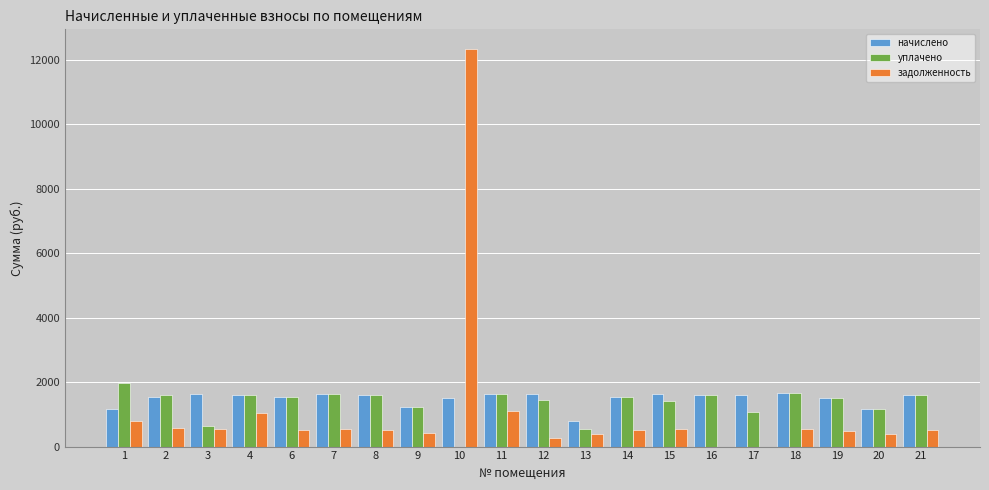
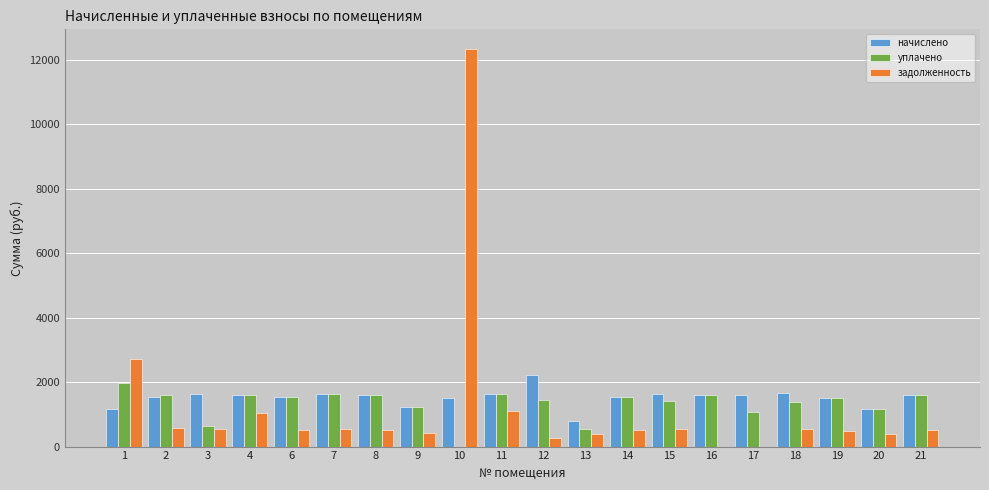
  {
    "начислено": {
      "1": 1200,
      "2": 1500,
      "3": 1600,
      "4": 1600,
      "6": 1500,
      "7": 1600,
      "8": 1600,
      "9": 1200,
      "10": 1500,
      "11": 1600,
-     "12": 1600,
+     "12": 2200,
      "13": 800,
      "14": 1500,
      "15": 1600,
      "16": 1600,
      "17": 1600,
      "18": 1700,
      "19": 1500,
      "20": 1200,
      "21": 1600
    },
    "уплачено": {
      "1": 2000,
      "2": 1600,
      "3": 600,
      "4": 1600,
      "6": 1500,
      "7": 1600,
      "8": 1600,
      "9": 1200,
      "10": 0,
      "11": 1600,
      "12": 1400,
      "13": 500,
      "14": 1500,
      "15": 1400,
      "16": 1600,
      "17": 1100,
-     "18": 1700,
+     "18": 1400,
      "19": 1500,
      "20": 1200,
      "21": 1600
    },
    "задолженность": {
-     "1": 800,
+     "1": 2700,
      "2": 600,
      "3": 500,
      "4": 1100,
      "6": 500,
      "7": 500,
      "8": 500,
      "9": 400,
      "10": 12300,
      "11": 1100,
      "12": 300,
      "13": 400,
      "14": 500,
      "15": 500,
      "16": 0,
      "17": 0,
      "18": 600,
      "19": 500,
      "20": 400,
      "21": 500
    }
  }
